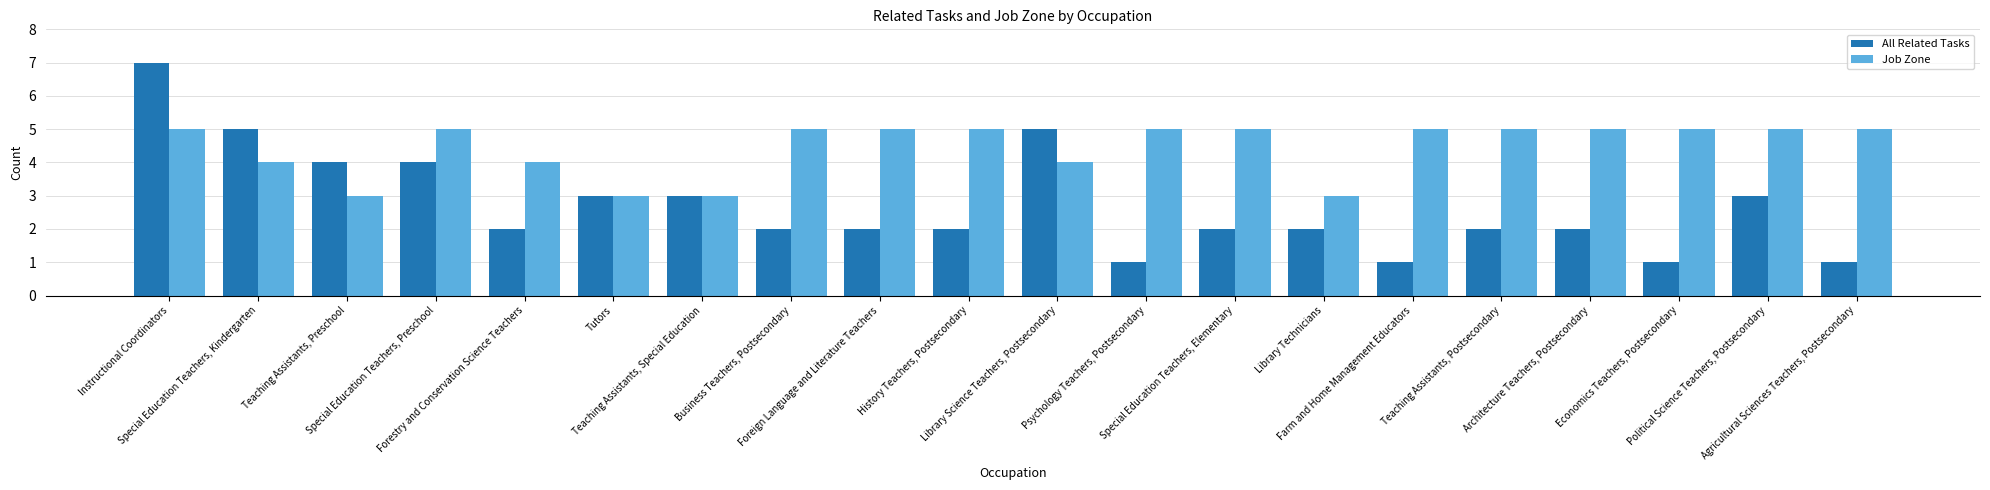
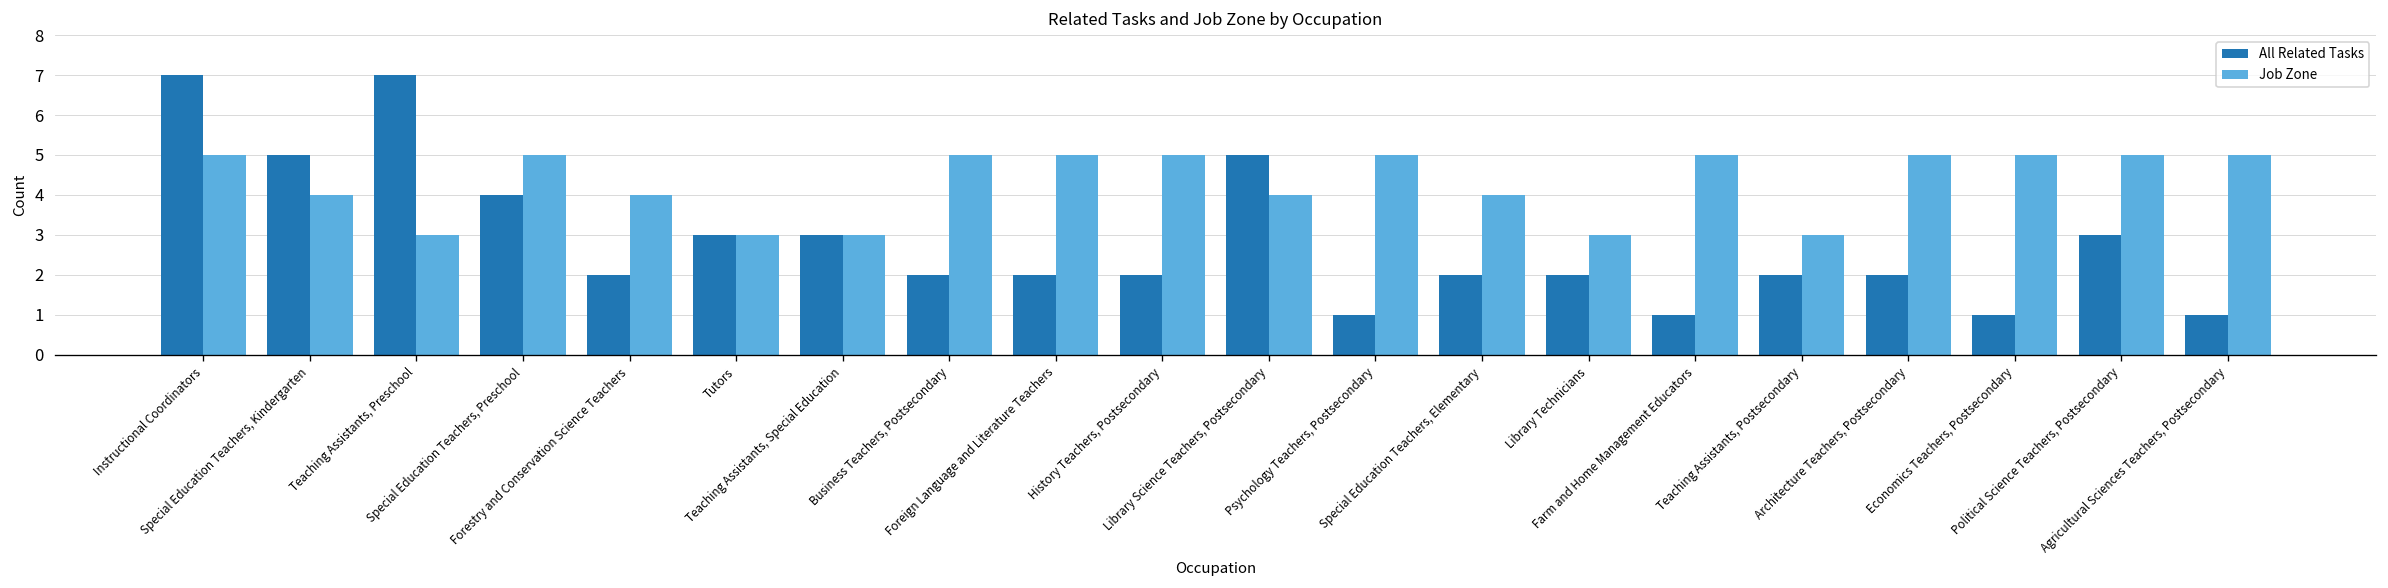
  {
    "All Related Tasks": {
      "Instructional Coordinators": 7,
      "Special Education Teachers, Kindergarten": 5,
-     "Teaching Assistants, Preschool": 4,
+     "Teaching Assistants, Preschool": 7,
      "Special Education Teachers, Preschool": 4,
      "Forestry and Conservation Science Teachers": 2,
      "Tutors": 3,
      "Teaching Assistants, Special Education": 3,
      "Business Teachers, Postsecondary": 2,
      "Foreign Language and Literature Teachers": 2,
      "History Teachers, Postsecondary": 2,
      "Library Science Teachers, Postsecondary": 5,
      "Psychology Teachers, Postsecondary": 1,
      "Special Education Teachers, Elementary": 2,
      "Library Technicians": 2,
      "Farm and Home Management Educators": 1,
      "Teaching Assistants, Postsecondary": 2,
      "Architecture Teachers, Postsecondary": 2,
      "Economics Teachers, Postsecondary": 1,
      "Political Science Teachers, Postsecondary": 3,
      "Agricultural Sciences Teachers, Postsecondary": 1
    },
    "Job Zone": {
      "Instructional Coordinators": 5,
      "Special Education Teachers, Kindergarten": 4,
      "Teaching Assistants, Preschool": 3,
      "Special Education Teachers, Preschool": 5,
      "Forestry and Conservation Science Teachers": 4,
      "Tutors": 3,
      "Teaching Assistants, Special Education": 3,
      "Business Teachers, Postsecondary": 5,
      "Foreign Language and Literature Teachers": 5,
      "History Teachers, Postsecondary": 5,
      "Library Science Teachers, Postsecondary": 4,
      "Psychology Teachers, Postsecondary": 5,
-     "Special Education Teachers, Elementary": 5,
+     "Special Education Teachers, Elementary": 4,
      "Library Technicians": 3,
      "Farm and Home Management Educators": 5,
-     "Teaching Assistants, Postsecondary": 5,
+     "Teaching Assistants, Postsecondary": 3,
      "Architecture Teachers, Postsecondary": 5,
      "Economics Teachers, Postsecondary": 5,
      "Political Science Teachers, Postsecondary": 5,
      "Agricultural Sciences Teachers, Postsecondary": 5
    }
  }
